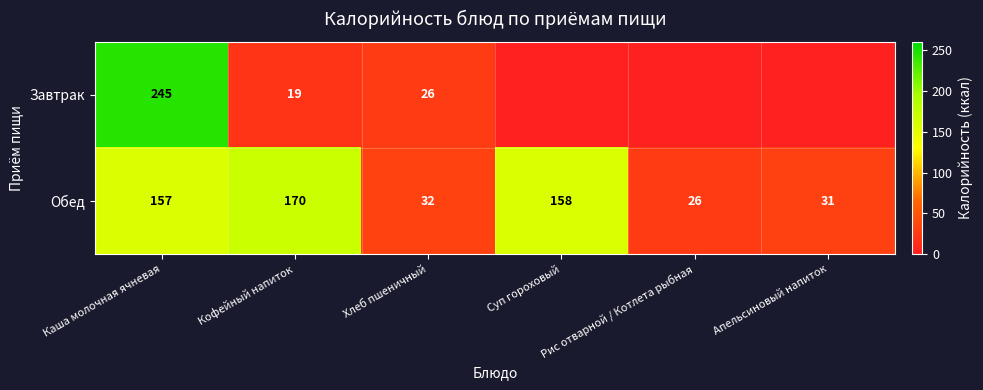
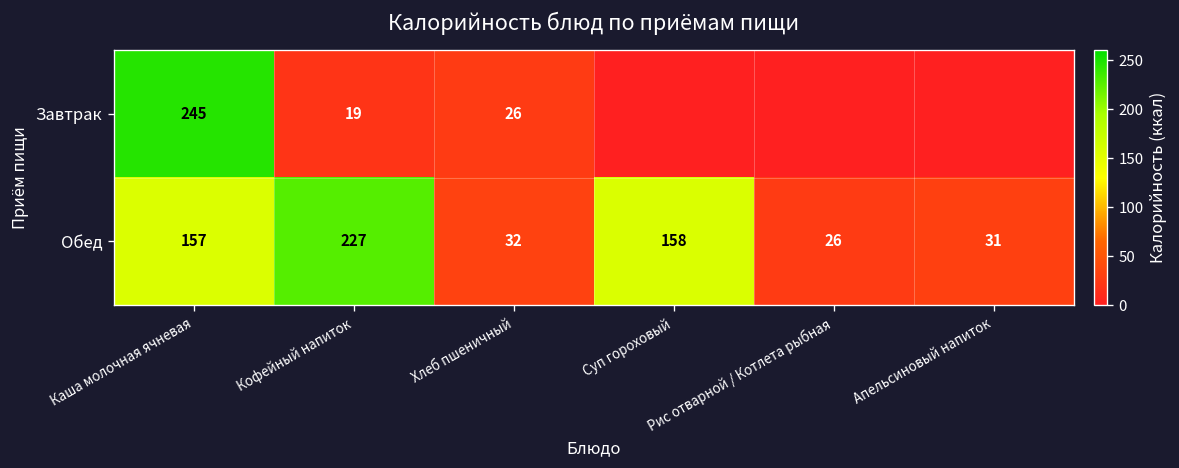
  {
    "Завтрак": {
      "Каша молочная ячневая": 245,
      "Кофейный напиток": 19,
      "Хлеб пшеничный": 26
    },
    "Обед": {
      "Каша молочная ячневая": 157,
-     "Кофейный напиток": 170,
+     "Кофейный напиток": 227,
      "Хлеб пшеничный": 32,
      "Суп гороховый": 158,
      "Рис отварной / Котлета рыбная": 26,
      "Апельсиновый напиток": 31
    }
  }
